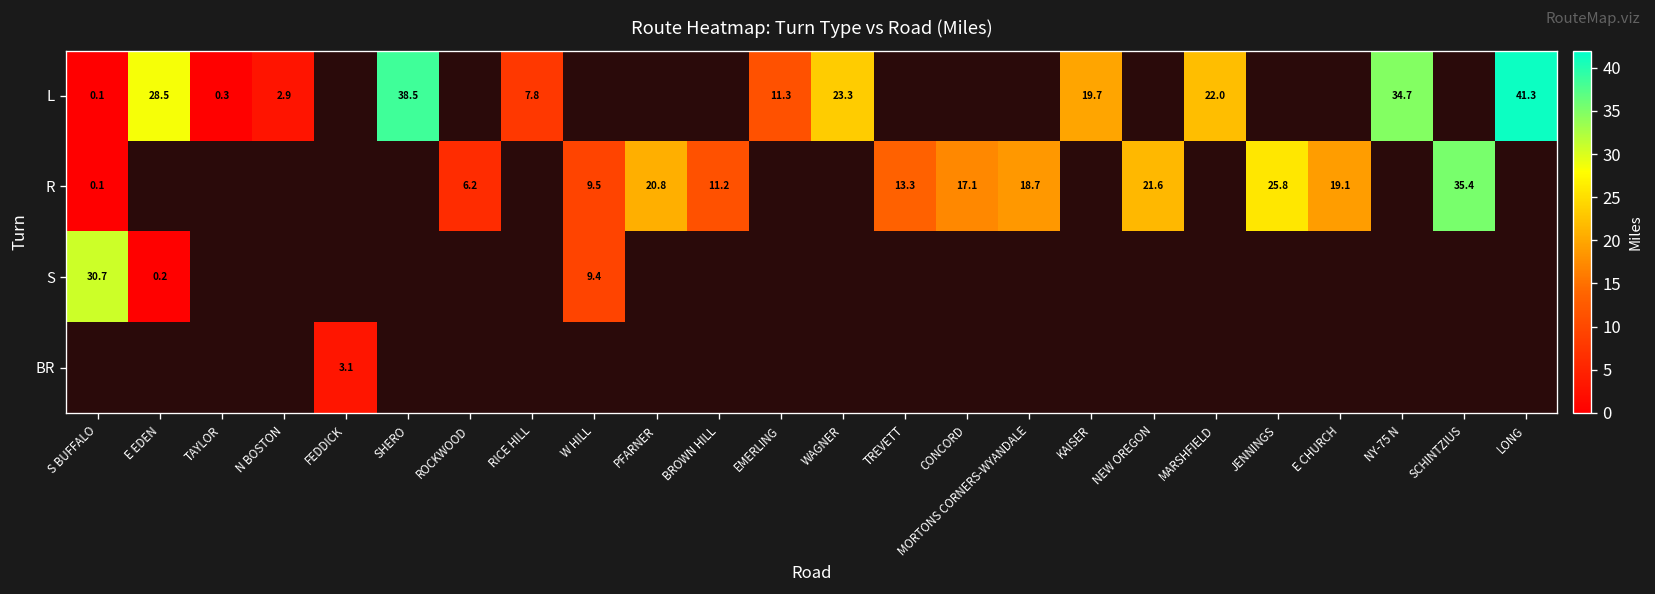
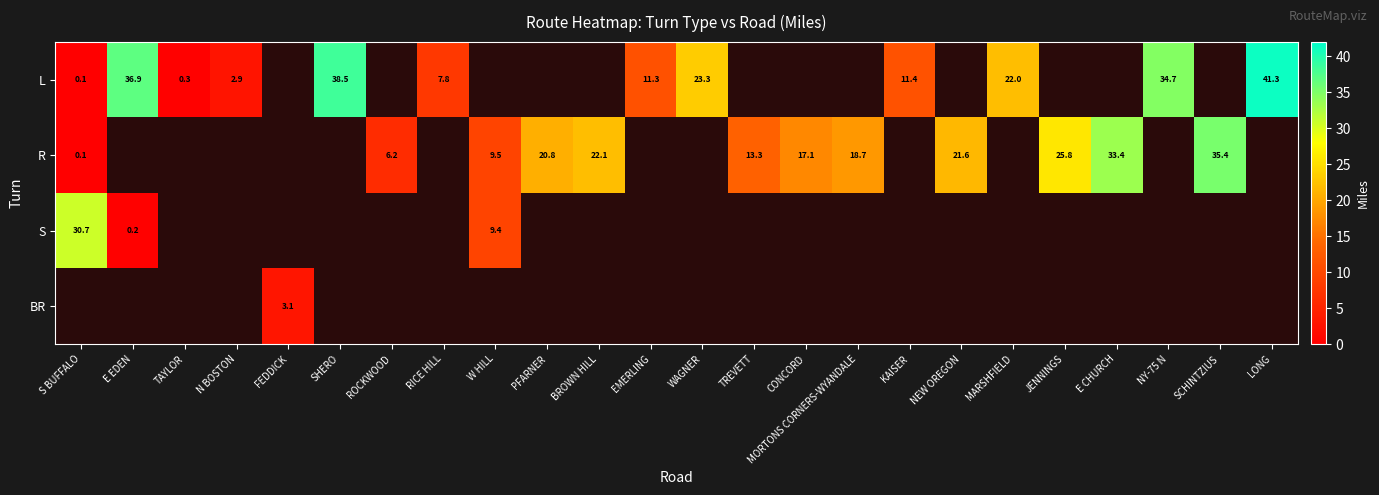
  {
    "L": {
      "S BUFFALO": 0.1,
-     "E EDEN": 28.5,
+     "E EDEN": 36.9,
      "TAYLOR": 0.3,
      "N BOSTON": 2.9,
      "SHERO": 38.5,
      "RICE HILL": 7.8,
      "EMERLING": 11.3,
      "WAGNER": 23.3,
-     "KAISER": 19.7,
+     "KAISER": 11.4,
      "MARSHFIELD": 22.0,
      "NY-75 N": 34.7,
      "LONG": 41.3
    },
    "R": {
      "S BUFFALO": 0.1,
      "ROCKWOOD": 6.2,
      "W HILL": 9.5,
      "PFARNER": 20.8,
-     "BROWN HILL": 11.2,
+     "BROWN HILL": 22.1,
      "TREVETT": 13.3,
      "CONCORD": 17.1,
      "MORTONS CORNERS-WYANDALE": 18.7,
      "NEW OREGON": 21.6,
      "JENNINGS": 25.8,
-     "E CHURCH": 19.1,
+     "E CHURCH": 33.4,
      "SCHINTZIUS": 35.4
    },
    "S": {
      "S BUFFALO": 30.7,
      "E EDEN": 0.2,
      "W HILL": 9.4
    },
    "BR": {
      "FEDDICK": 3.1
    }
  }
